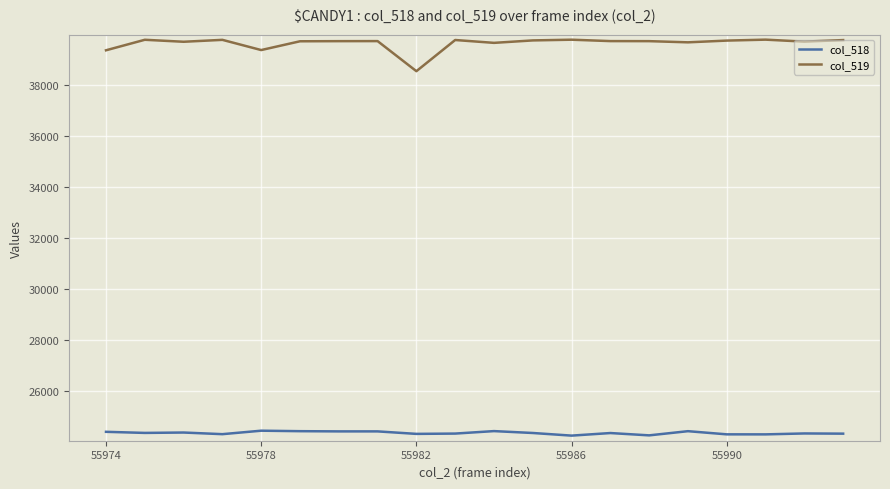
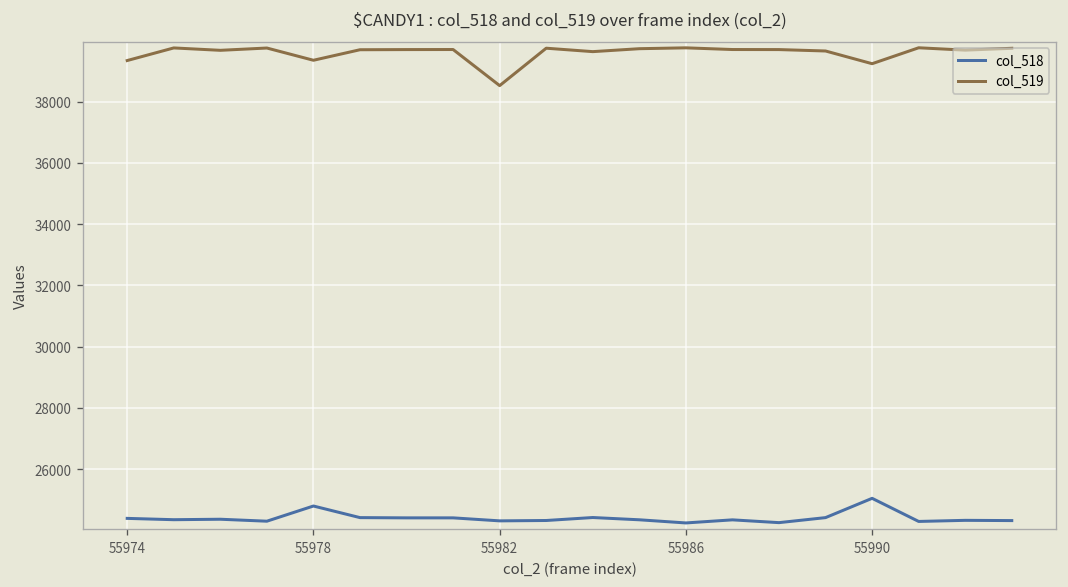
  {
    "col_518": {
      "55974": 24400,
-     "55978": 24400,
+     "55978": 24800,
      "55982": 24300,
      "55986": 24200,
-     "55990": 24300
+     "55990": 25000
    },
    "col_519": {
      "55974": 39300,
      "55978": 39400,
      "55982": 38500,
      "55986": 39800,
-     "55990": 39700
+     "55990": 39200
    }
  }
